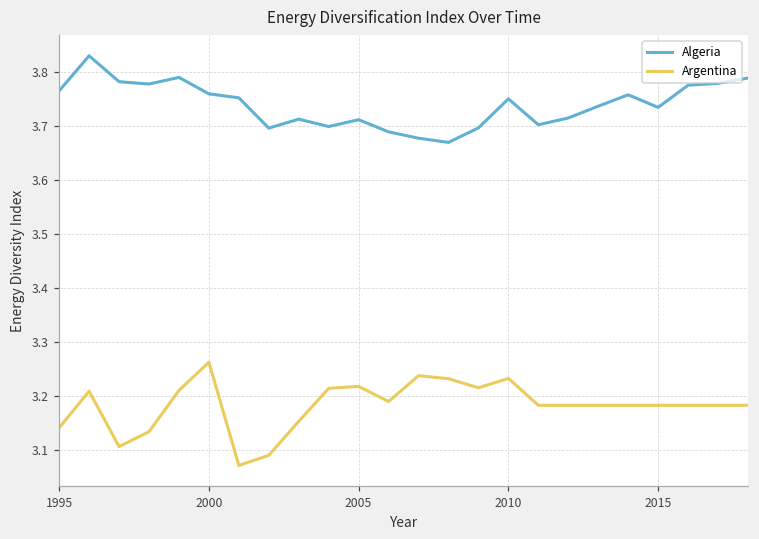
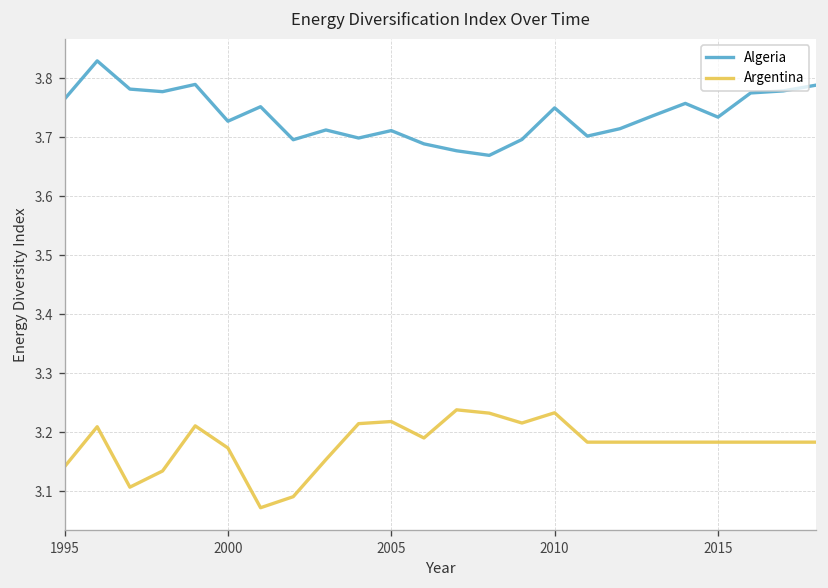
  {
    "Algeria": {
      "1995": 3.76,
-     "2000": 3.76,
+     "2000": 3.73,
      "2005": 3.71,
      "2010": 3.75,
      "2015": 3.73
    },
    "Argentina": {
      "1995": 3.14,
-     "2000": 3.26,
+     "2000": 3.17,
      "2005": 3.22,
      "2010": 3.23,
      "2015": 3.18
    }
  }
